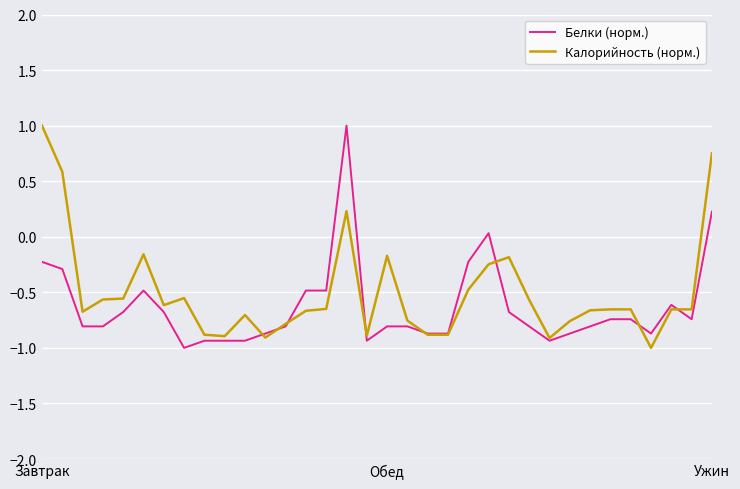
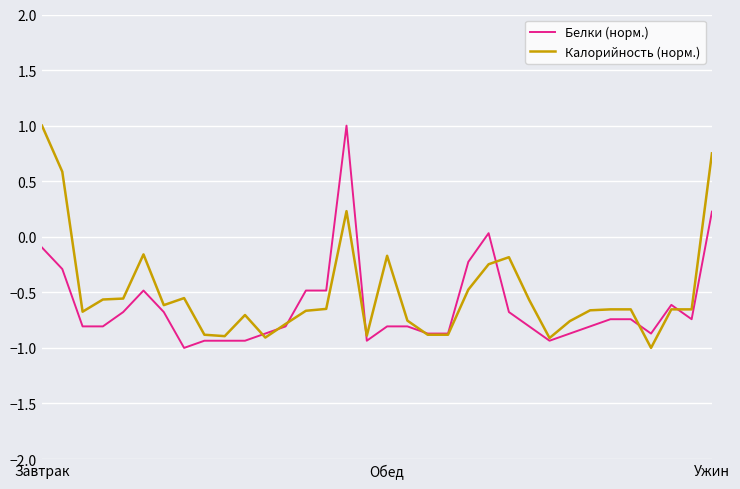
  {
    "Белки (норм.)": {
-     "Завтрак": -0.23,
+     "Завтрак": -0.10,
      "Обед": -0.81,
      "Ужин": 0.23
    },
    "Калорийность (норм.)": {
      "Завтрак": 1.00,
      "Обед": -0.17,
      "Ужин": 0.75
    }
  }
